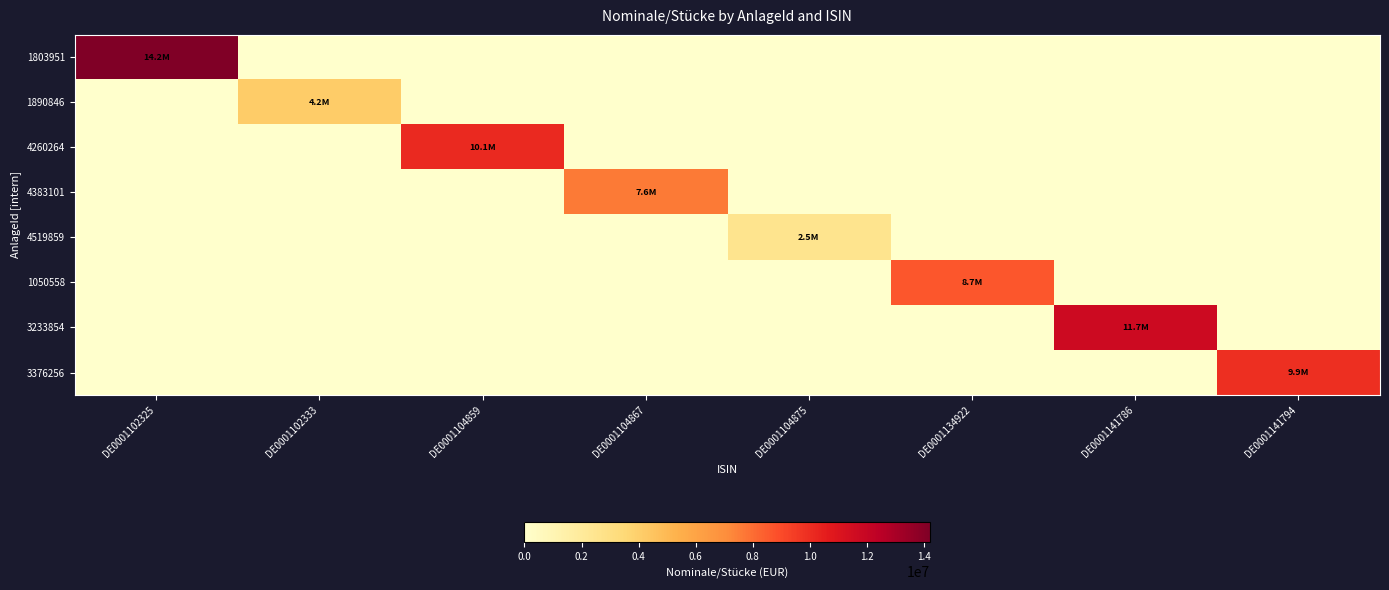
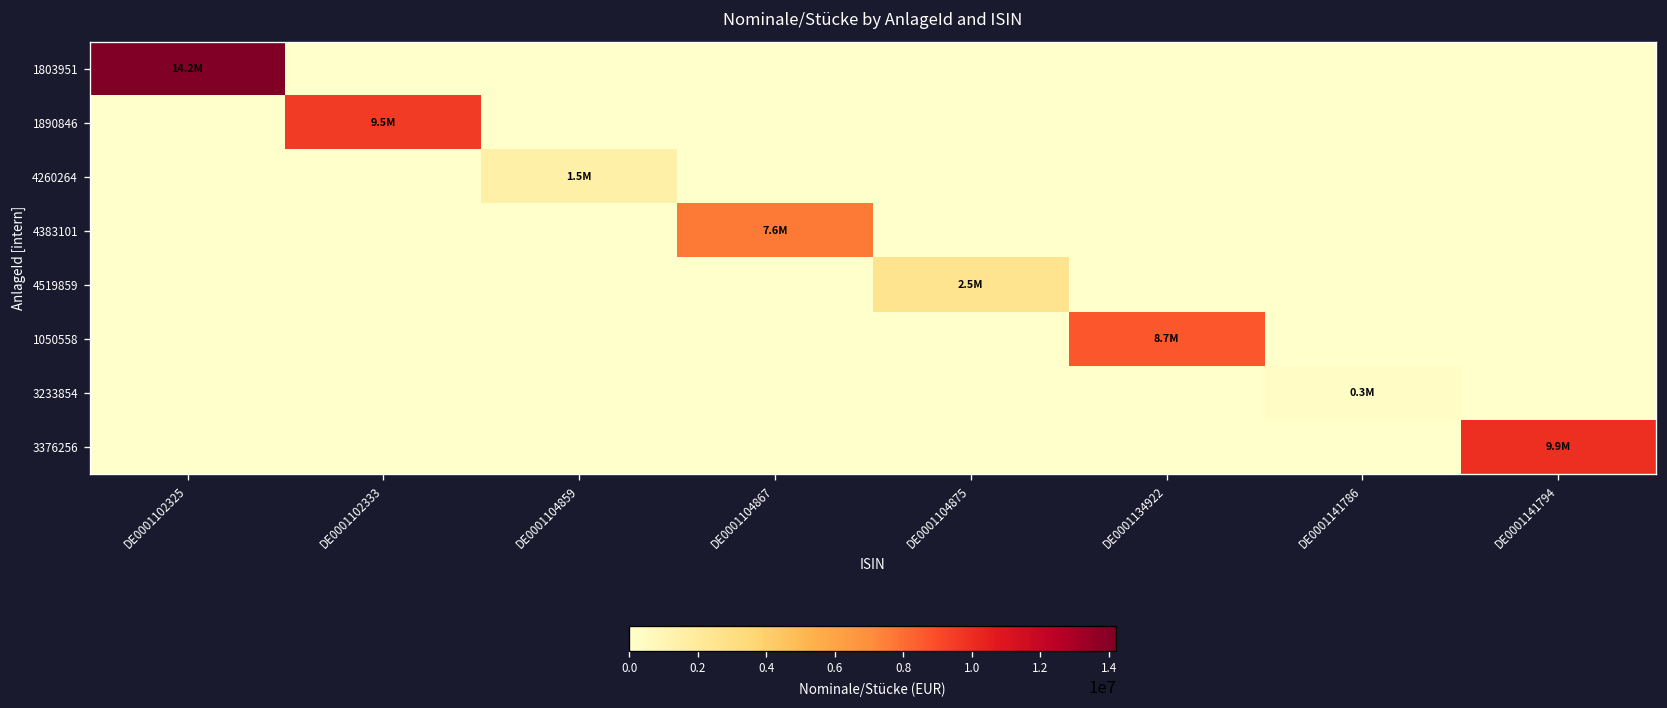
  {
    "1803951": {
      "DE0001102325": "14.2M"
    },
    "1890846": {
-     "DE0001102333": "4.2M"
+     "DE0001102333": "9.5M"
    },
    "4260264": {
-     "DE0001104859": "10.1M"
+     "DE0001104859": "1.5M"
    },
    "4383101": {
      "DE0001104867": "7.6M"
    },
    "4519859": {
      "DE0001104875": "2.5M"
    },
    "1050558": {
      "DE0001134922": "8.7M"
    },
    "3233854": {
-     "DE0001141786": "11.7M"
+     "DE0001141786": "0.3M"
    },
    "3376256": {
      "DE0001141794": "9.9M"
    }
  }
